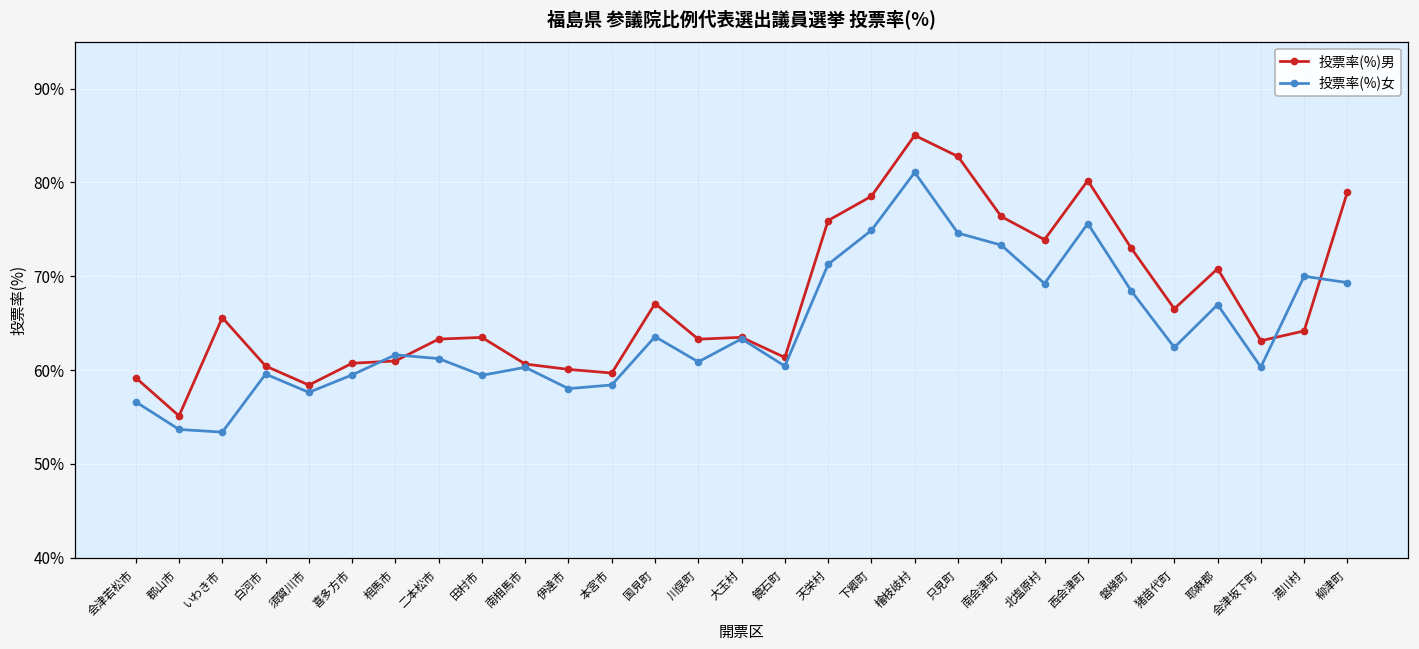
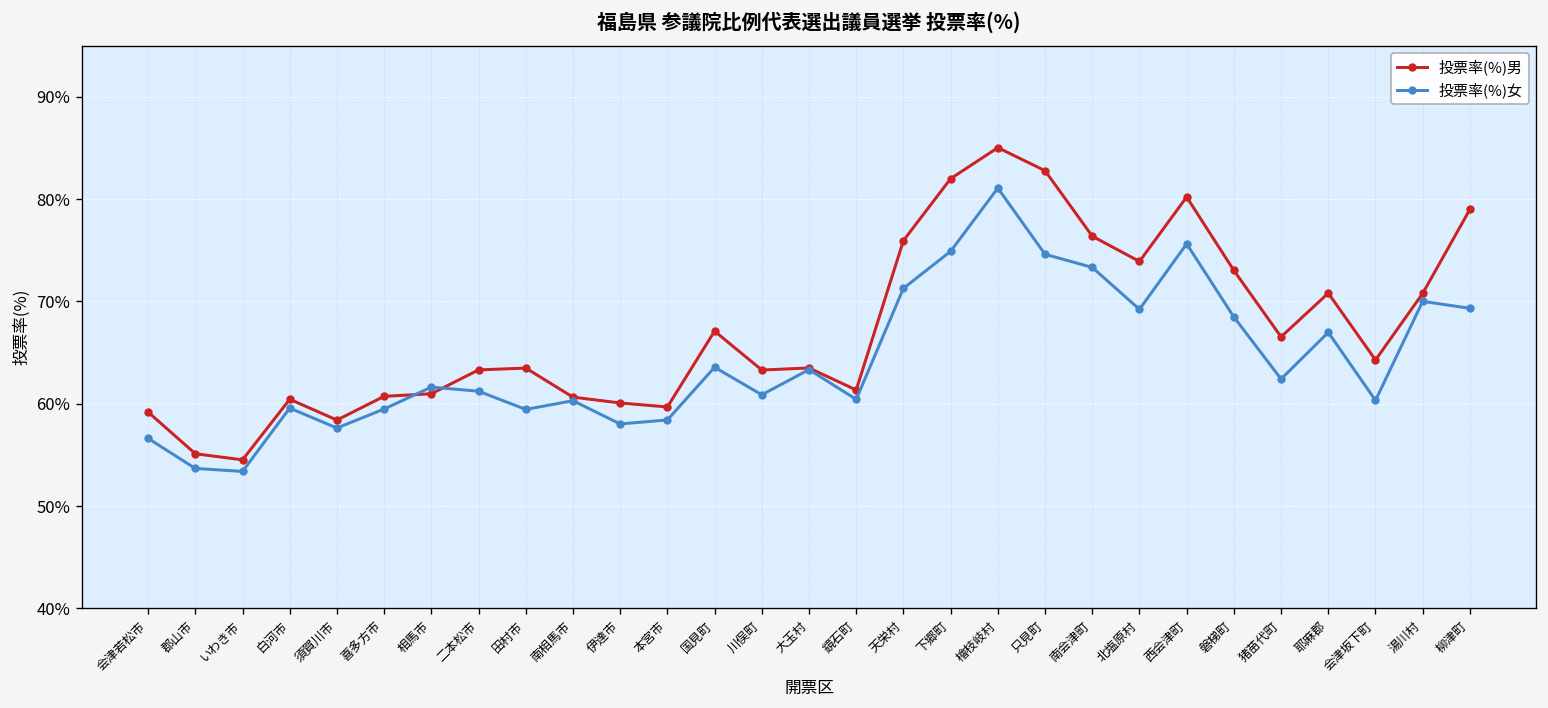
  {
    "投票率(%)男": {
      "会津若松市": "59%",
      "郡山市": "55%",
-     "いわき市": "66%",
+     "いわき市": "55%",
      "白河市": "60%",
      "須賀川市": "58%",
      "喜多方市": "61%",
      "相馬市": "61%",
      "二本松市": "63%",
      "田村市": "63%",
      "南相馬市": "61%",
      "伊達市": "60%",
      "本宮市": "60%",
      "国見町": "67%",
      "川俣町": "63%",
      "鏡石町": "61%",
      "天栄村": "76%",
-     "下郷町": "79%",
+     "下郷町": "82%",
      "檜枝岐村": "85%",
      "只見町": "83%",
      "南会津町": "76%",
      "北塩原村": "74%",
      "西会津町": "80%",
      "磐梯町": "73%",
      "猪苗代町": "67%",
      "耶麻郡": "71%",
-     "会津坂下町": "63%",
-     "湯川村": "64%",
+     "会津坂下町": "64%",
+     "湯川村": "71%",
      "柳津町": "79%"
    },
    "投票率(%)女": {
      "会津若松市": "57%",
      "郡山市": "54%",
      "いわき市": "53%",
      "白河市": "60%",
      "須賀川市": "58%",
      "喜多方市": "59%",
      "相馬市": "62%",
      "二本松市": "61%",
      "田村市": "59%",
      "南相馬市": "60%",
      "伊達市": "58%",
      "本宮市": "58%",
      "国見町": "64%",
      "川俣町": "61%",
      "鏡石町": "60%",
      "天栄村": "71%",
      "下郷町": "75%",
      "檜枝岐村": "81%",
      "只見町": "75%",
      "南会津町": "73%",
      "北塩原村": "69%",
      "西会津町": "76%",
      "磐梯町": "68%",
      "猪苗代町": "62%",
      "耶麻郡": "67%",
      "会津坂下町": "60%",
      "湯川村": "70%",
      "柳津町": "69%"
    }
  }
